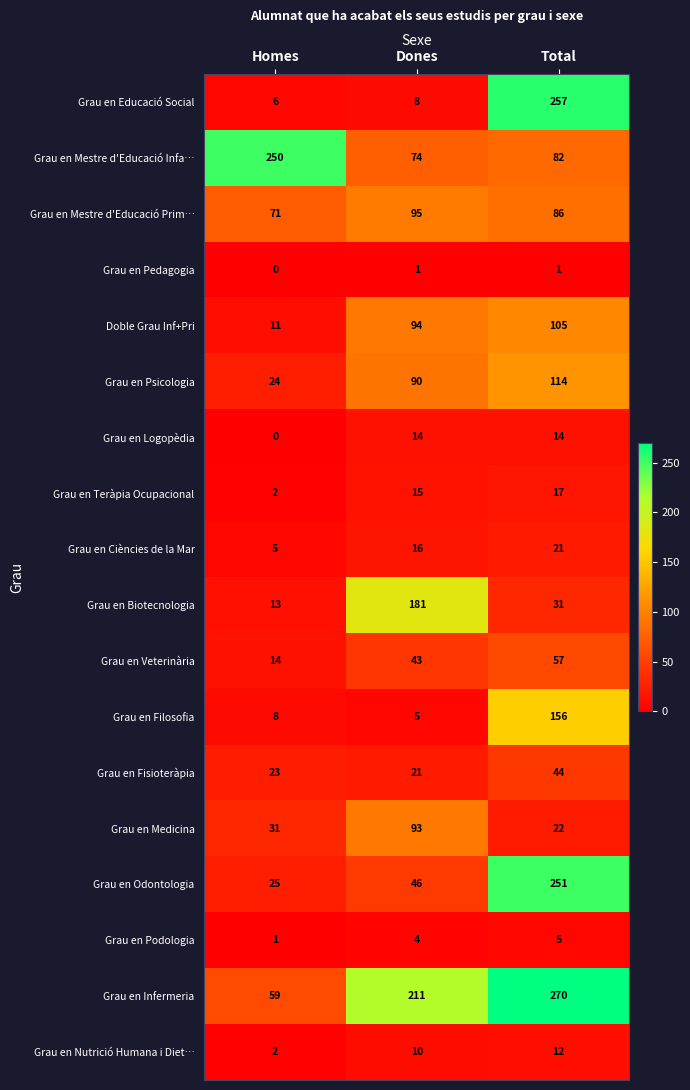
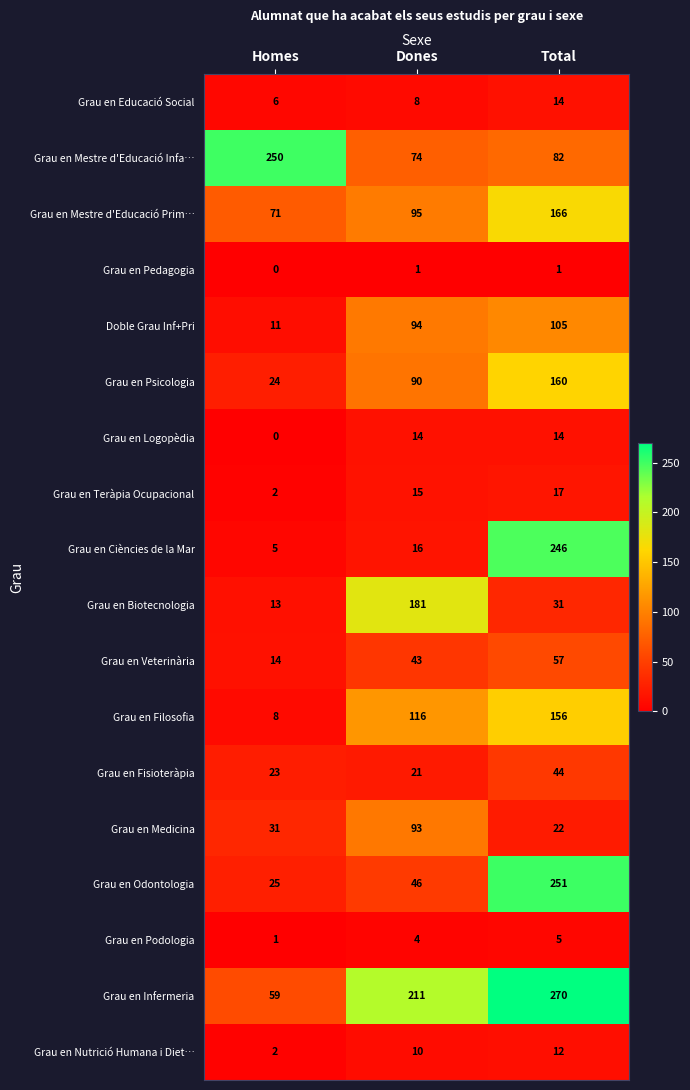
  {
    "Grau en Educació Social": {
      "Homes": 6,
      "Dones": 8,
-     "Total": 257
+     "Total": 14
    },
    "Grau en Mestre d'Educació Infa…": {
      "Homes": 250,
      "Dones": 74,
      "Total": 82
    },
    "Grau en Mestre d'Educació Prim…": {
      "Homes": 71,
      "Dones": 95,
-     "Total": 86
+     "Total": 166
    },
    "Grau en Pedagogia": {
      "Homes": 0,
      "Dones": 1,
      "Total": 1
    },
    "Doble Grau Inf+Pri": {
      "Homes": 11,
      "Dones": 94,
      "Total": 105
    },
    "Grau en Psicologia": {
      "Homes": 24,
      "Dones": 90,
-     "Total": 114
+     "Total": 160
    },
    "Grau en Logopèdia": {
      "Homes": 0,
      "Dones": 14,
      "Total": 14
    },
    "Grau en Teràpia Ocupacional": {
      "Homes": 2,
      "Dones": 15,
      "Total": 17
    },
    "Grau en Ciències de la Mar": {
      "Homes": 5,
      "Dones": 16,
-     "Total": 21
+     "Total": 246
    },
    "Grau en Biotecnologia": {
      "Homes": 13,
      "Dones": 181,
      "Total": 31
    },
    "Grau en Veterinària": {
      "Homes": 14,
      "Dones": 43,
      "Total": 57
    },
    "Grau en Filosofia": {
      "Homes": 8,
-     "Dones": 5,
+     "Dones": 116,
      "Total": 156
    },
    "Grau en Fisioteràpia": {
      "Homes": 23,
      "Dones": 21,
      "Total": 44
    },
    "Grau en Medicina": {
      "Homes": 31,
      "Dones": 93,
      "Total": 22
    },
    "Grau en Odontologia": {
      "Homes": 25,
      "Dones": 46,
      "Total": 251
    },
    "Grau en Podologia": {
      "Homes": 1,
      "Dones": 4,
      "Total": 5
    },
    "Grau en Infermeria": {
      "Homes": 59,
      "Dones": 211,
      "Total": 270
    },
    "Grau en Nutrició Humana i Diet…": {
      "Homes": 2,
      "Dones": 10,
      "Total": 12
    }
  }
